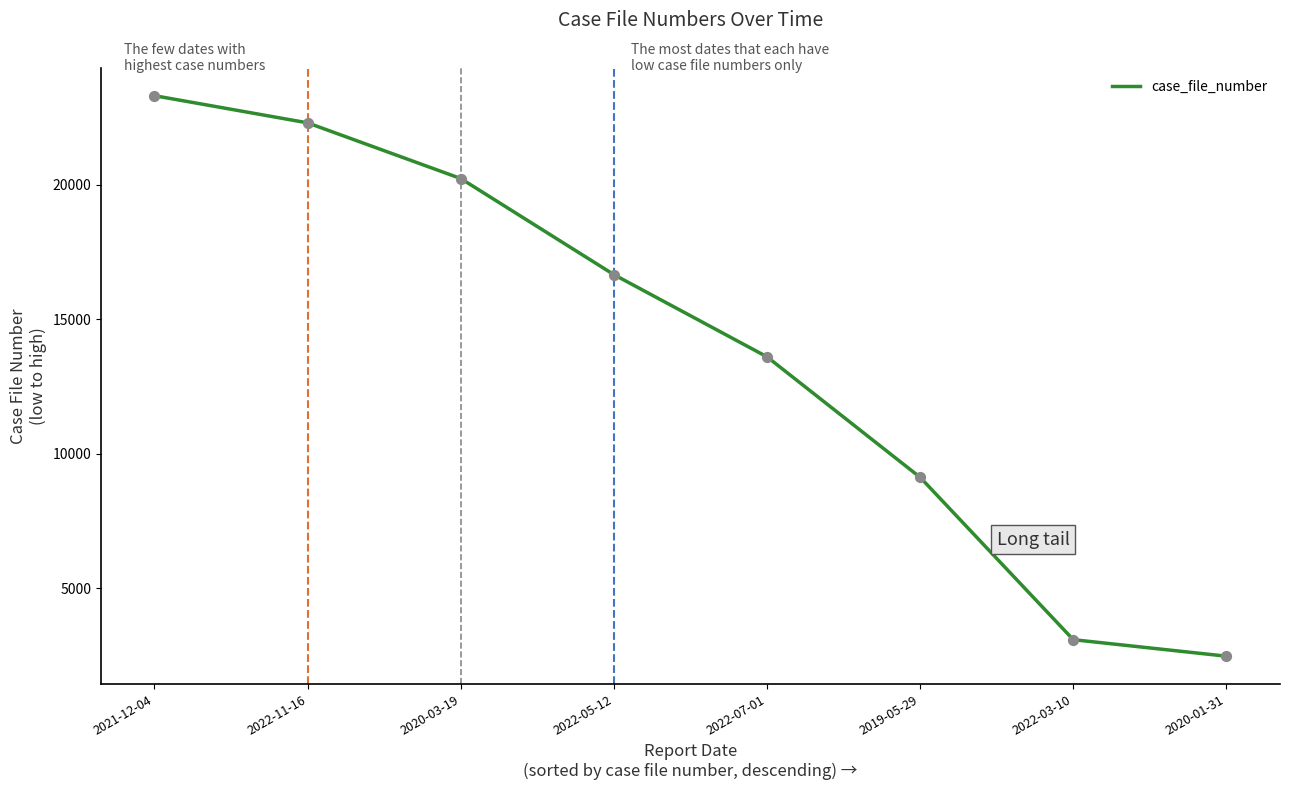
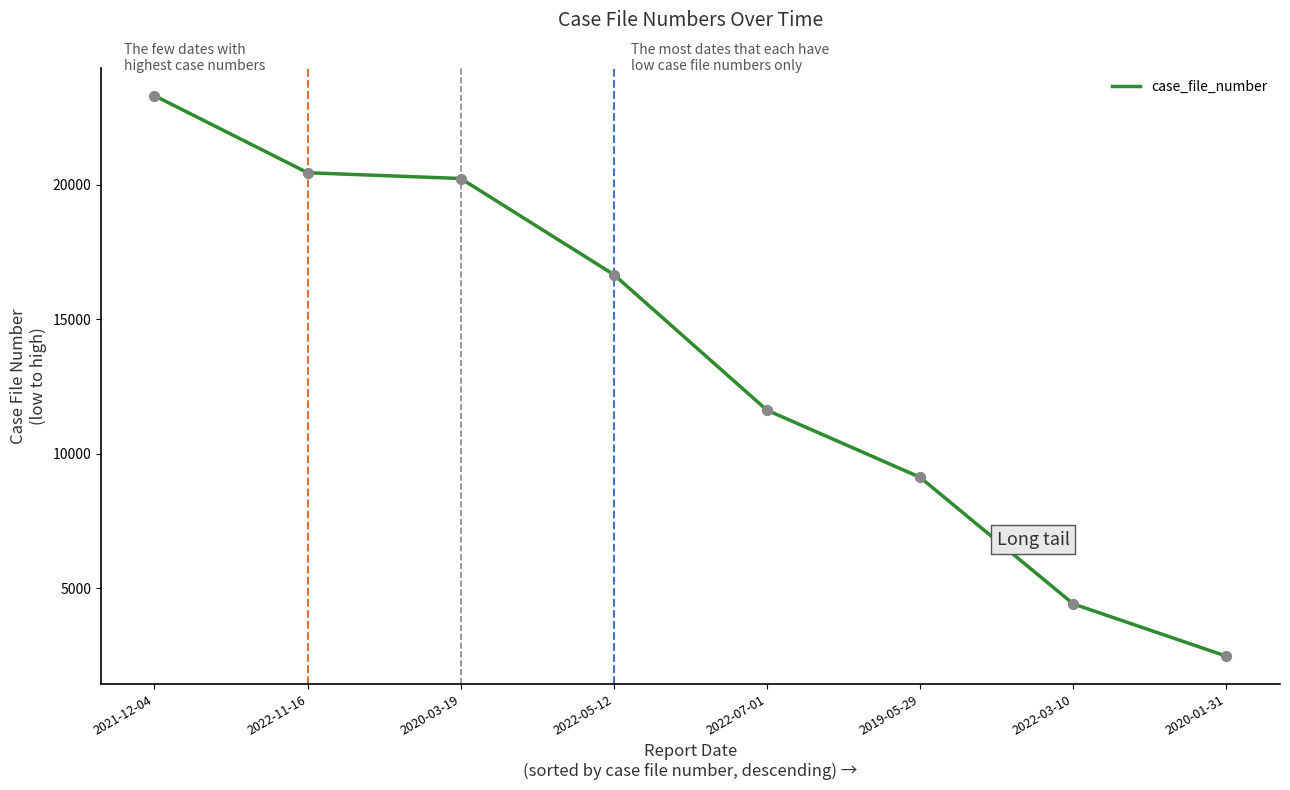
  {
    "2021-12-04": 23300,
-   "2022-11-16": 22300,
+   "2022-11-16": 20500,
    "2020-03-19": 20200,
    "2022-05-12": 16700,
-   "2022-07-01": 13600,
+   "2022-07-01": 11600,
    "2019-05-29": 9100,
-   "2022-03-10": 3100,
+   "2022-03-10": 4400,
    "2020-01-31": 2500
  }
